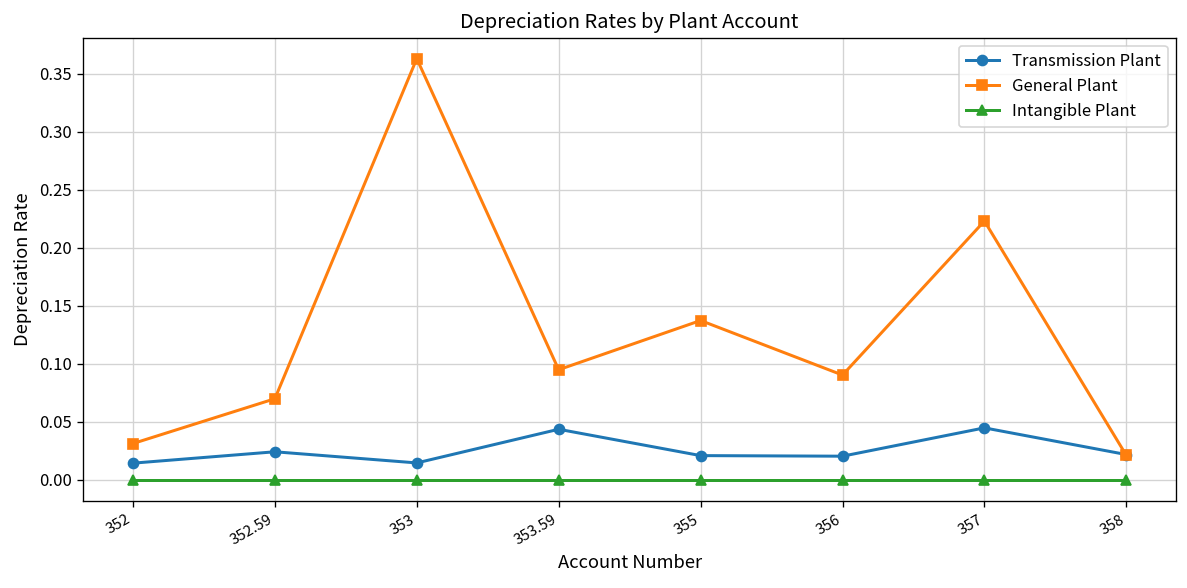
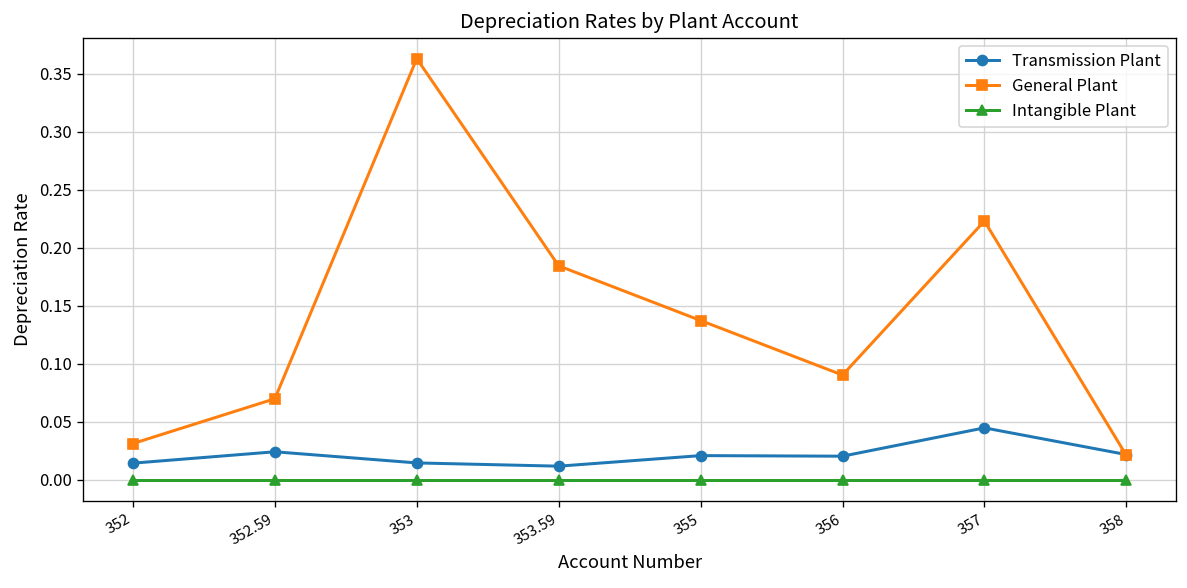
  {
    "Transmission Plant": {
      "352": 0.01,
      "352.59": 0.02,
      "353": 0.01,
-     "353.59": 0.04,
+     "353.59": 0.01,
      "355": 0.02,
      "356": 0.02,
      "357": 0.04
    },
    "General Plant": {
      "352": 0.03,
      "352.59": 0.07,
      "353": 0.36,
-     "353.59": 0.09,
+     "353.59": 0.18,
      "355": 0.14,
      "356": 0.09,
      "357": 0.22
    },
    "Intangible Plant": {
      "352": 0.00,
      "352.59": 0.00,
      "353": 0.00,
      "353.59": 0.00,
      "355": 0.00,
      "356": 0.00,
      "357": 0.00,
      "358": 0.00
    }
  }
